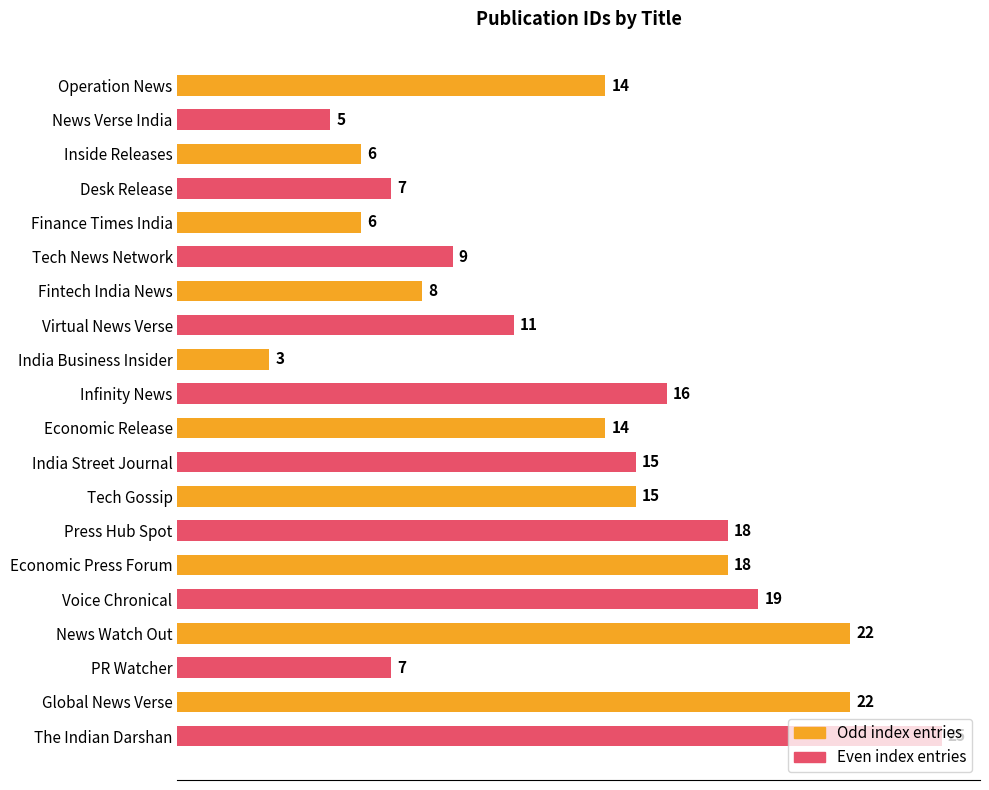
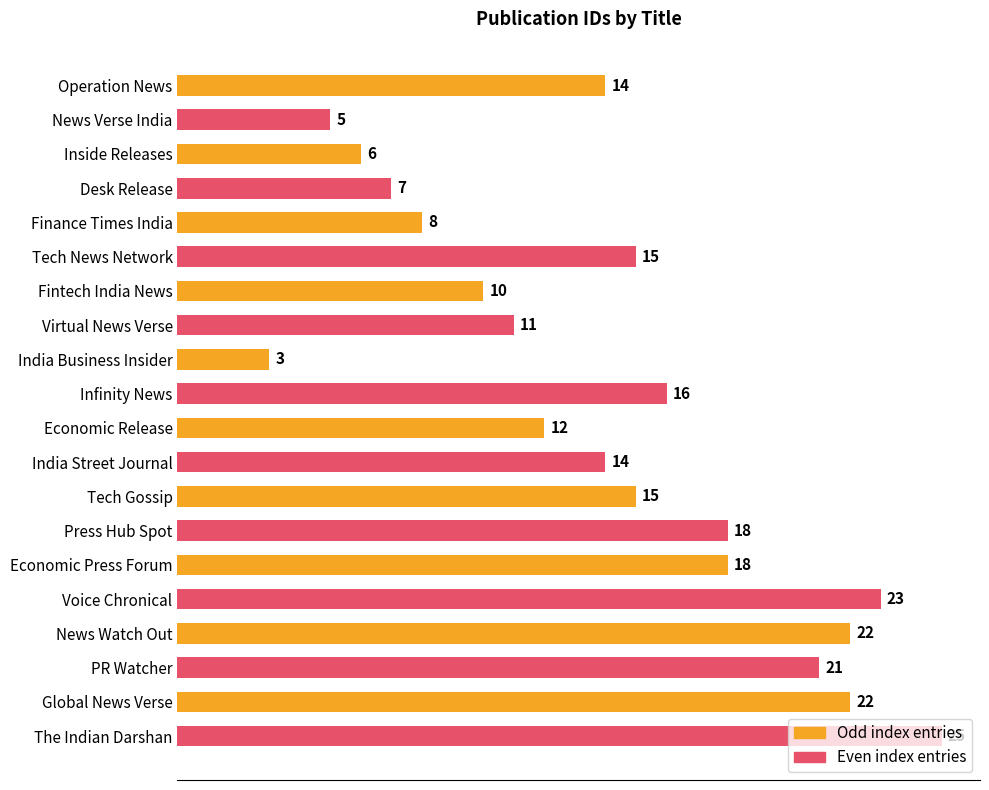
  {
    "Operation News": 14,
    "News Verse India": 5,
    "Inside Releases": 6,
    "Desk Release": 7,
-   "Finance Times India": 6,
-   "Tech News Network": 9,
-   "Fintech India News": 8,
+   "Finance Times India": 8,
+   "Tech News Network": 15,
+   "Fintech India News": 10,
    "Virtual News Verse": 11,
    "India Business Insider": 3,
    "Infinity News": 16,
-   "Economic Release": 14,
-   "India Street Journal": 15,
+   "Economic Release": 12,
+   "India Street Journal": 14,
    "Tech Gossip": 15,
    "Press Hub Spot": 18,
    "Economic Press Forum": 18,
-   "Voice Chronical": 19,
+   "Voice Chronical": 23,
    "News Watch Out": 22,
-   "PR Watcher": 7,
+   "PR Watcher": 21,
    "Global News Verse": 22
  }
